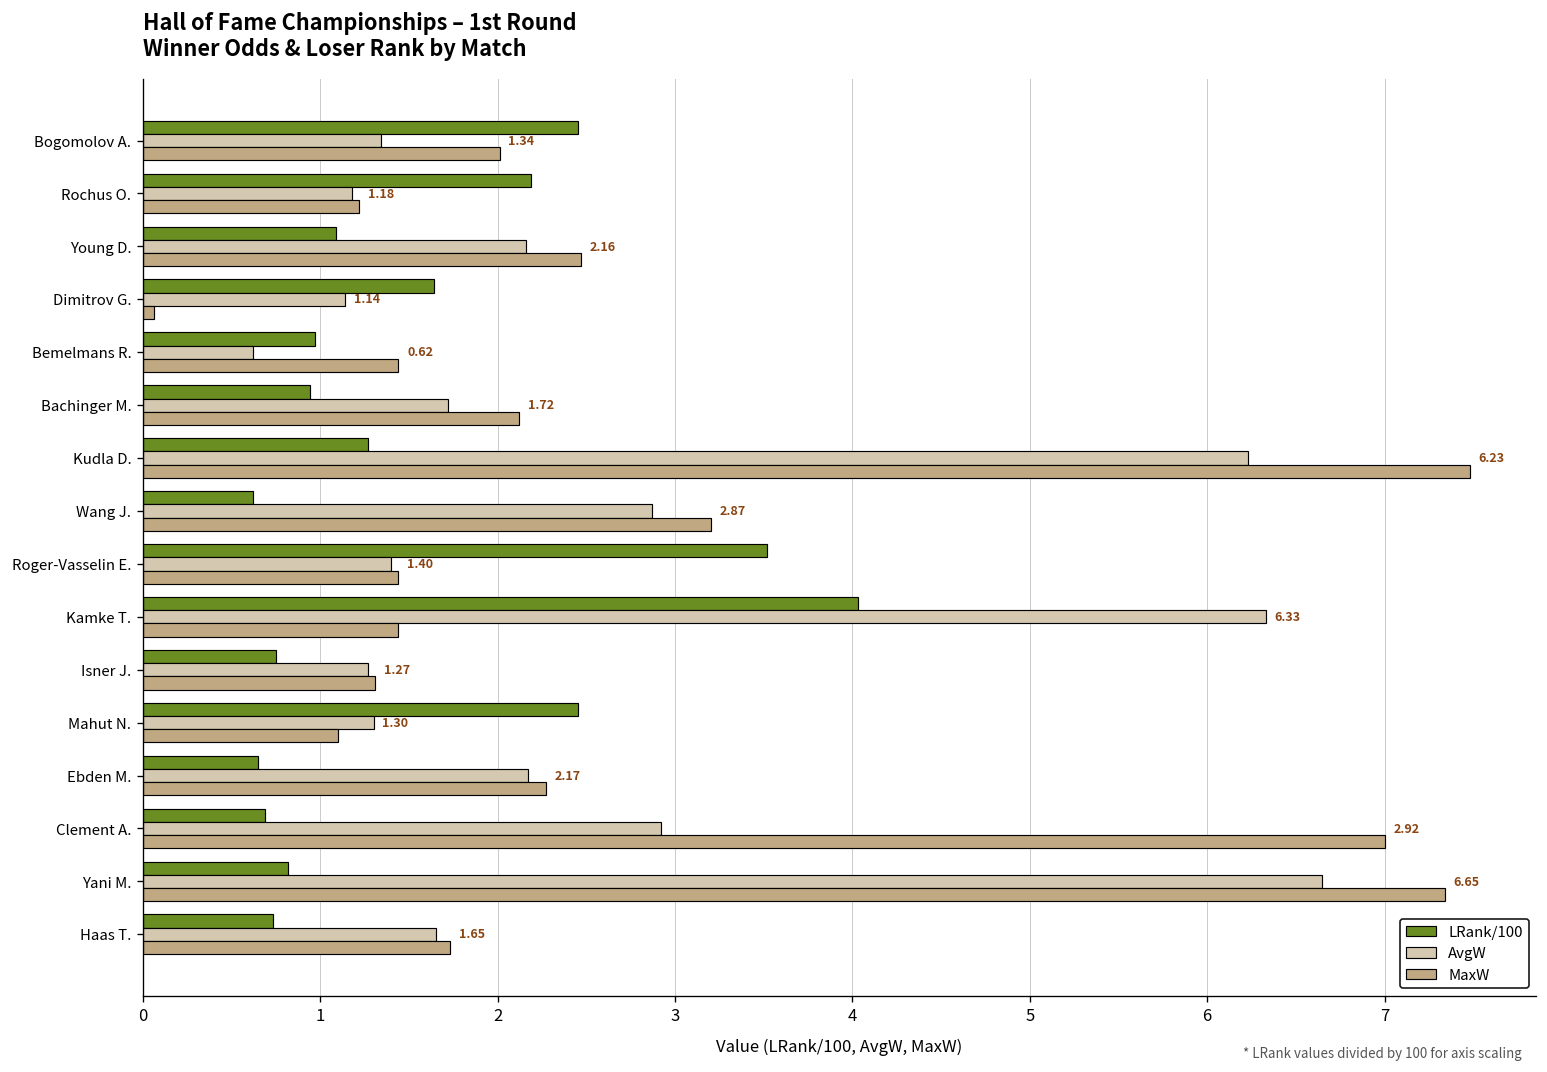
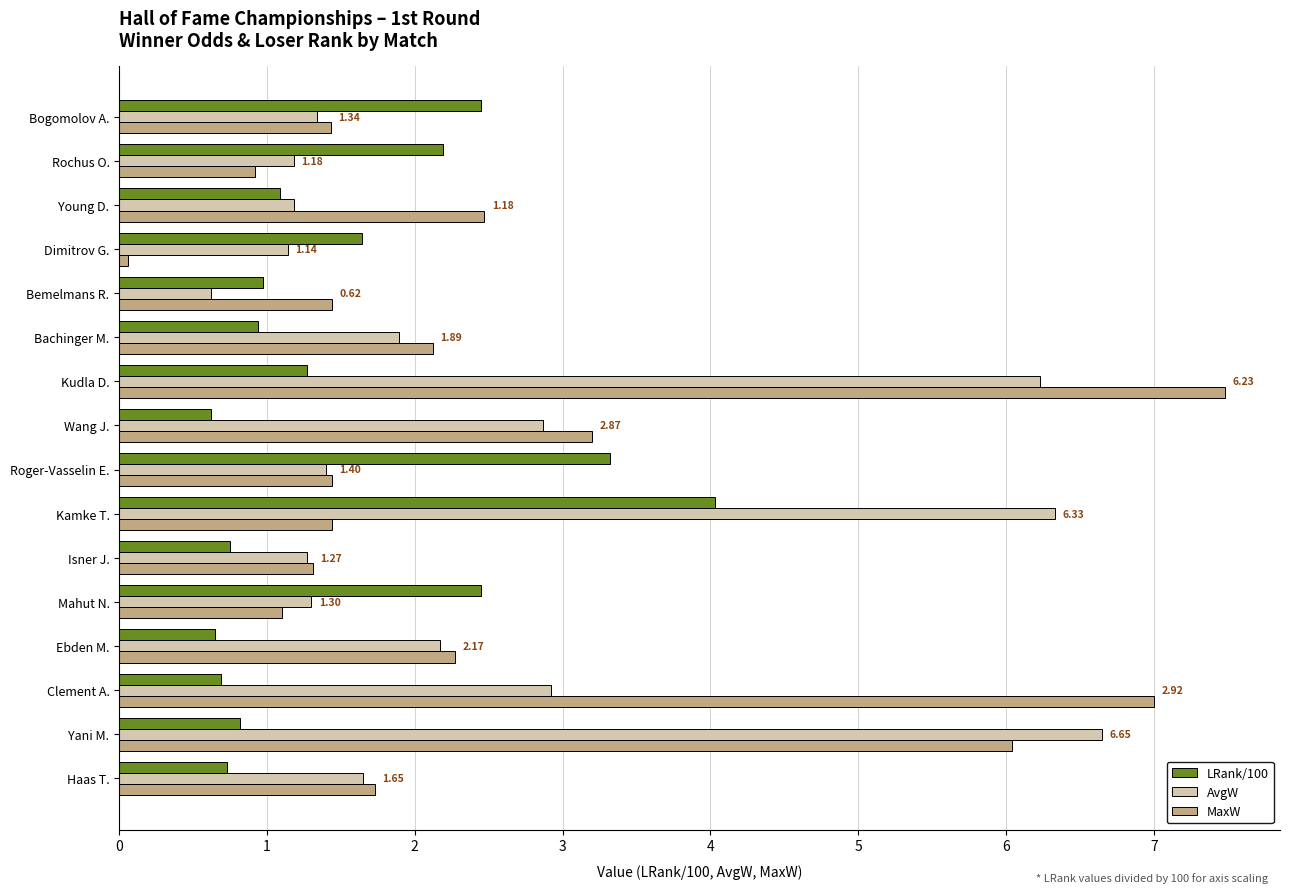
  {
    "LRank/100": {
      "Bogomolov A.": 2.45,
      "Rochus O.": 2.19,
      "Young D.": 1.09,
      "Dimitrov G.": 1.64,
      "Bemelmans R.": 0.97,
      "Bachinger M.": 0.94,
      "Kudla D.": 1.27,
      "Wang J.": 0.62,
-     "Roger-Vasselin E.": 3.52,
+     "Roger-Vasselin E.": 3.32,
      "Kamke T.": 4.03,
      "Isner J.": 0.75,
      "Mahut N.": 2.45,
      "Ebden M.": 0.65,
      "Clement A.": 0.69,
      "Yani M.": 0.82,
      "Haas T.": 0.73
    },
    "AvgW": {
      "Rochus O.": 1.18,
-     "Young D.": 2.16,
+     "Young D.": 1.18,
      "Dimitrov G.": 1.14,
-     "Bachinger M.": 1.72,
+     "Bachinger M.": 1.89,
      "Roger-Vasselin E.": 1.40,
      "Kamke T.": 6.33,
      "Isner J.": 1.27,
      "Mahut N.": 1.30,
      "Ebden M.": 2.17,
      "Haas T.": 1.65
    },
    "MaxW": {
-     "Bogomolov A.": 2.01,
-     "Rochus O.": 1.22,
+     "Bogomolov A.": 1.43,
+     "Rochus O.": 0.92,
      "Dimitrov G.": 0.06,
      "Kamke T.": 1.44,
      "Mahut N.": 1.10,
-     "Yani M.": 7.34
+     "Yani M.": 6.04
    }
  }
